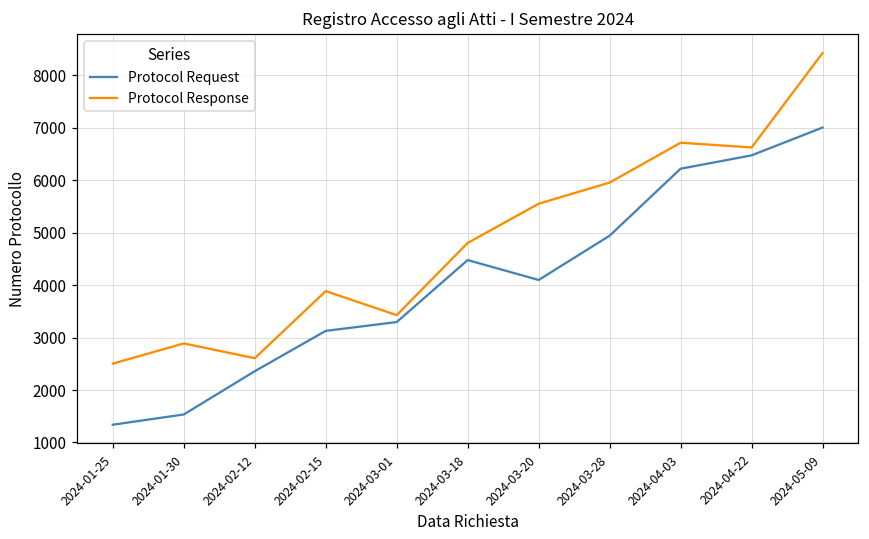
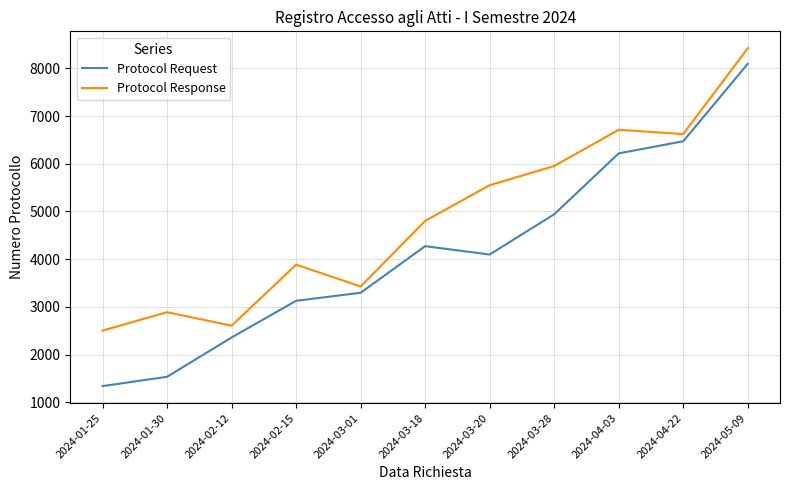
  {
    "Protocol Request": {
      "2024-01-25": 1300,
      "2024-01-30": 1500,
      "2024-02-12": 2400,
      "2024-02-15": 3100,
      "2024-03-01": 3300,
-     "2024-03-18": 4500,
+     "2024-03-18": 4300,
      "2024-03-20": 4100,
      "2024-03-28": 4900,
      "2024-04-03": 6200,
      "2024-04-22": 6500,
-     "2024-05-09": 7000
+     "2024-05-09": 8100
    },
    "Protocol Response": {
      "2024-01-25": 2500,
      "2024-01-30": 2900,
      "2024-02-12": 2600,
      "2024-02-15": 3900,
      "2024-03-01": 3400,
      "2024-03-18": 4800,
      "2024-03-20": 5600,
      "2024-03-28": 6000,
      "2024-04-03": 6700,
      "2024-04-22": 6600,
      "2024-05-09": 8400
    }
  }
